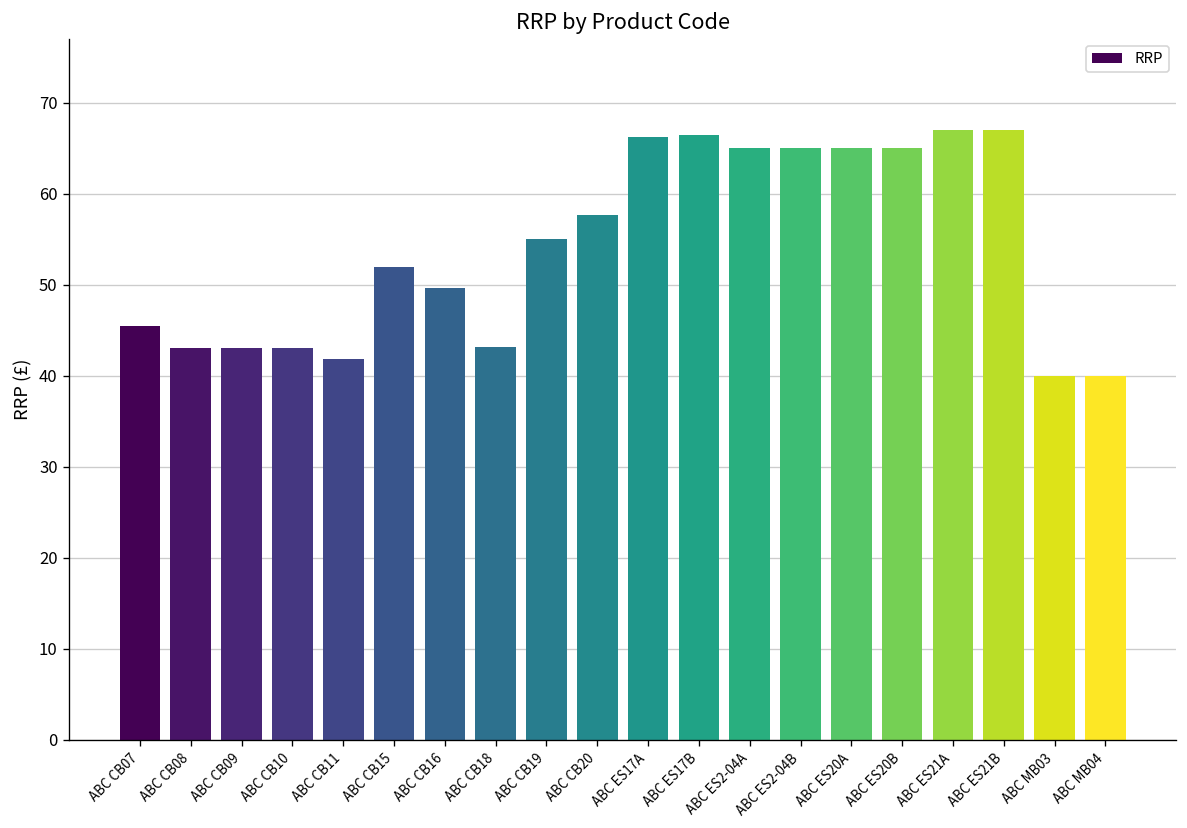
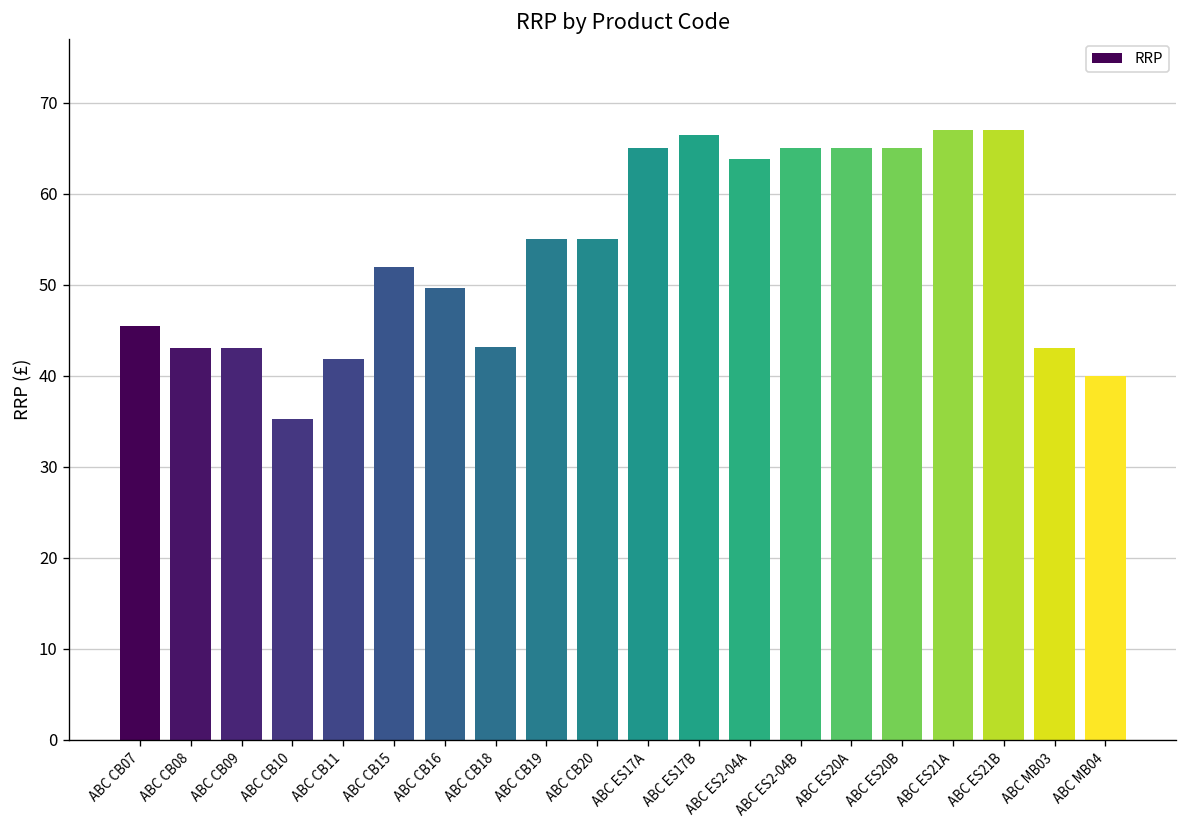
  {
    "ABC CB07": 45,
    "ABC CB08": 43,
    "ABC CB09": 43,
-   "ABC CB10": 43,
+   "ABC CB10": 35,
    "ABC CB11": 42,
    "ABC CB15": 52,
    "ABC CB16": 50,
    "ABC CB18": 43,
    "ABC CB19": 55,
-   "ABC CB20": 58,
-   "ABC ES17A": 66,
+   "ABC CB20": 55,
+   "ABC ES17A": 65,
    "ABC ES17B": 67,
-   "ABC ES2-04A": 65,
+   "ABC ES2-04A": 64,
    "ABC ES2-04B": 65,
    "ABC ES20A": 65,
    "ABC ES20B": 65,
    "ABC ES21A": 67,
    "ABC ES21B": 67,
-   "ABC MB03": 40,
+   "ABC MB03": 43,
    "ABC MB04": 40
  }
